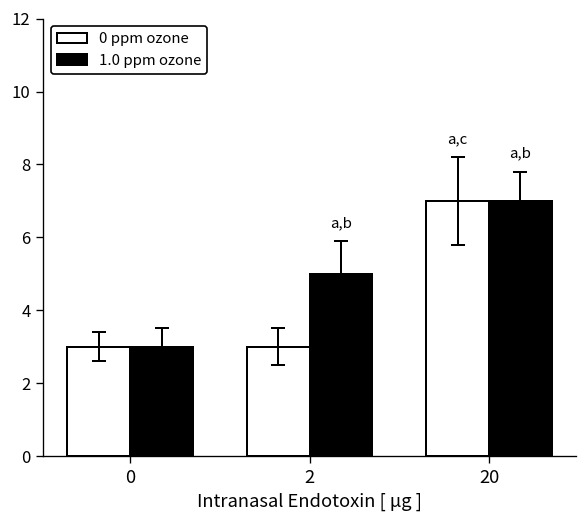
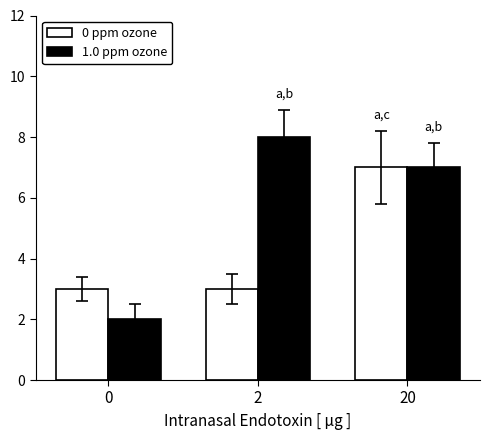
  {
    "0 ppm ozone": {
      "0": 3,
      "2": 3,
      "20": 7
    },
    "1.0 ppm ozone": {
-     "0": 3,
-     "2": 5,
+     "0": 2,
+     "2": 8,
      "20": 7
    }
  }
